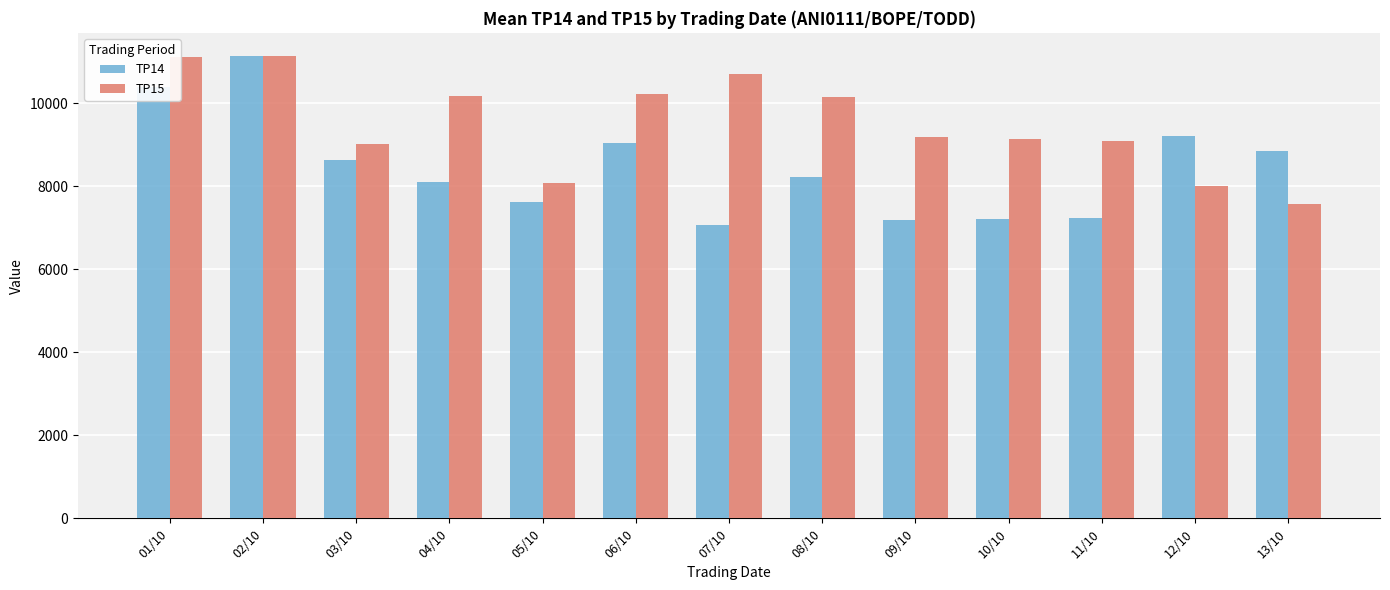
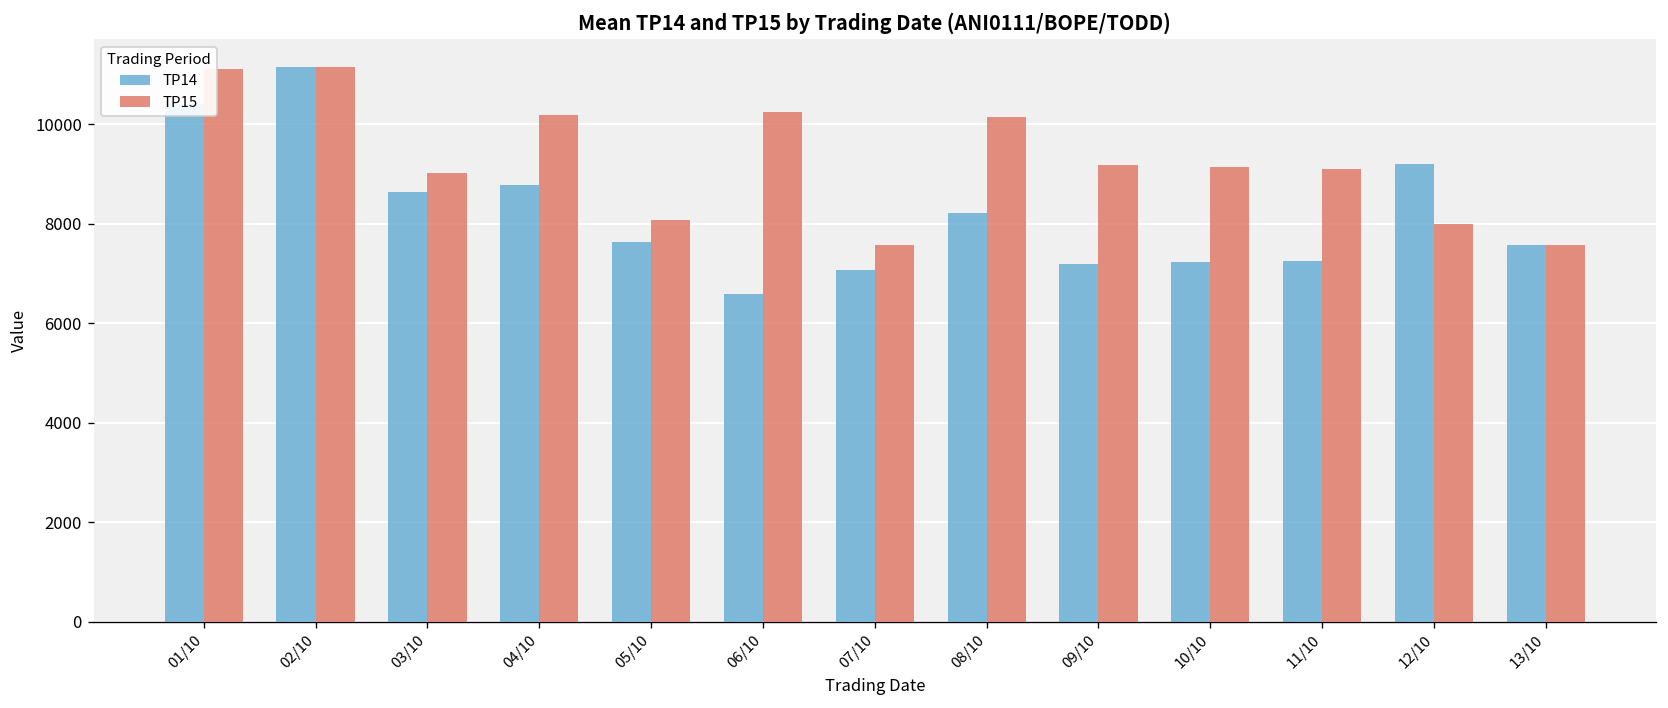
  {
    "TP14": {
      "02/10": 11100,
      "03/10": 8600,
-     "04/10": 8100,
+     "04/10": 8800,
      "05/10": 7600,
-     "06/10": 9100,
+     "06/10": 6600,
      "07/10": 7100,
      "08/10": 8200,
      "09/10": 7200,
      "10/10": 7200,
      "11/10": 7200,
      "12/10": 9200,
-     "13/10": 8800
+     "13/10": 7600
    },
    "TP15": {
      "01/10": 11100,
      "02/10": 11100,
      "03/10": 9000,
      "04/10": 10200,
      "05/10": 8100,
      "06/10": 10200,
-     "07/10": 10700,
+     "07/10": 7600,
      "08/10": 10100,
      "09/10": 9200,
      "10/10": 9100,
      "11/10": 9100,
      "12/10": 8000,
      "13/10": 7600
    }
  }
